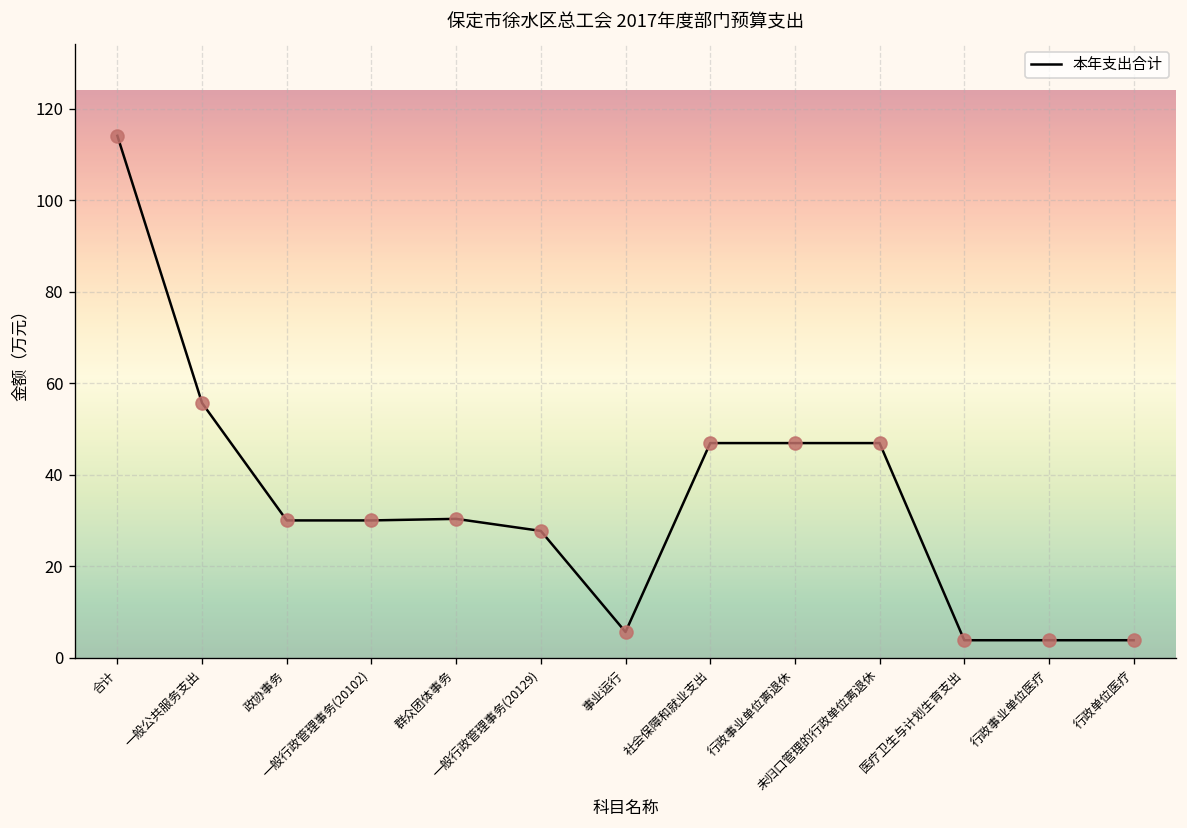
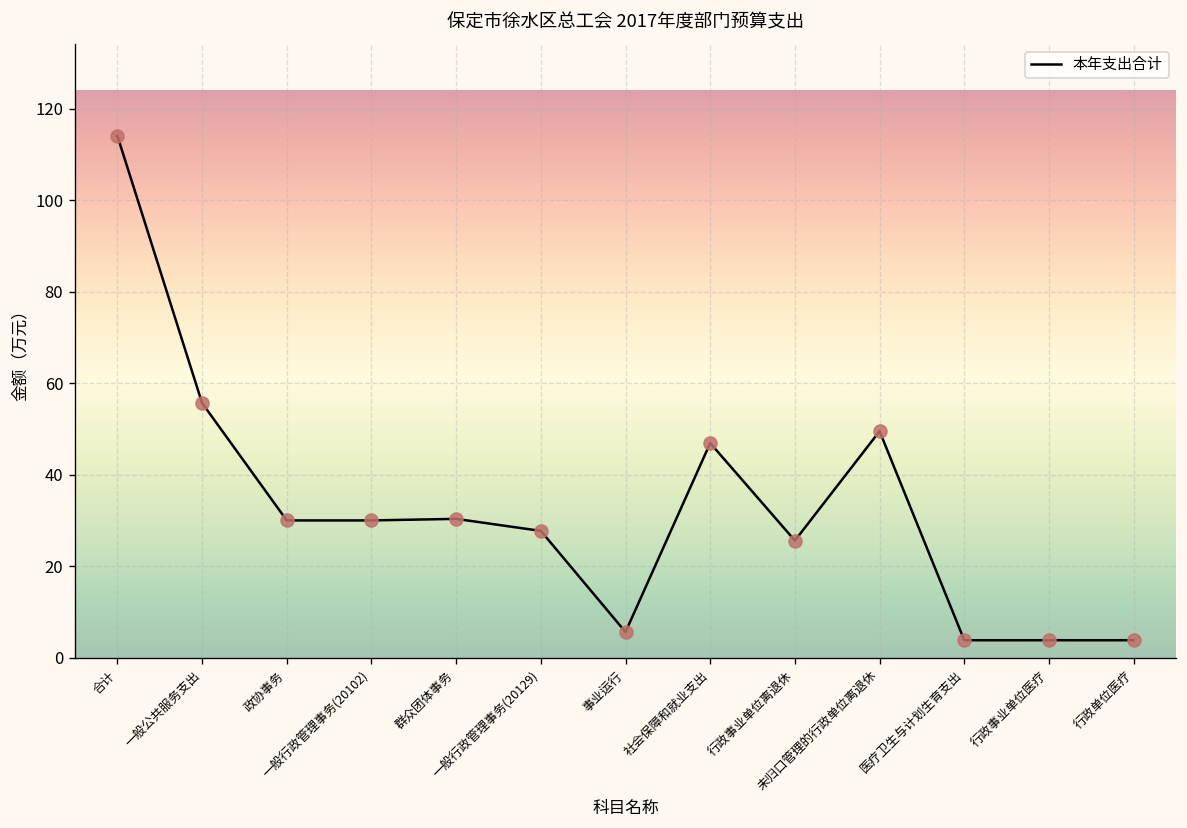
  {
    "合计": 114,
    "一般公共服务支出": 56,
    "政协事务": 30,
    "一般行政管理事务(20102)": 30,
    "群众团体事务": 30,
    "一般行政管理事务(20129)": 28,
    "事业运行": 6,
    "社会保障和就业支出": 47,
-   "行政事业单位离退休": 47,
-   "未归口管理的行政单位离退休": 47,
+   "行政事业单位离退休": 26,
+   "未归口管理的行政单位离退休": 50,
    "医疗卫生与计划生育支出": 4,
    "行政事业单位医疗": 4,
    "行政单位医疗": 4
  }
